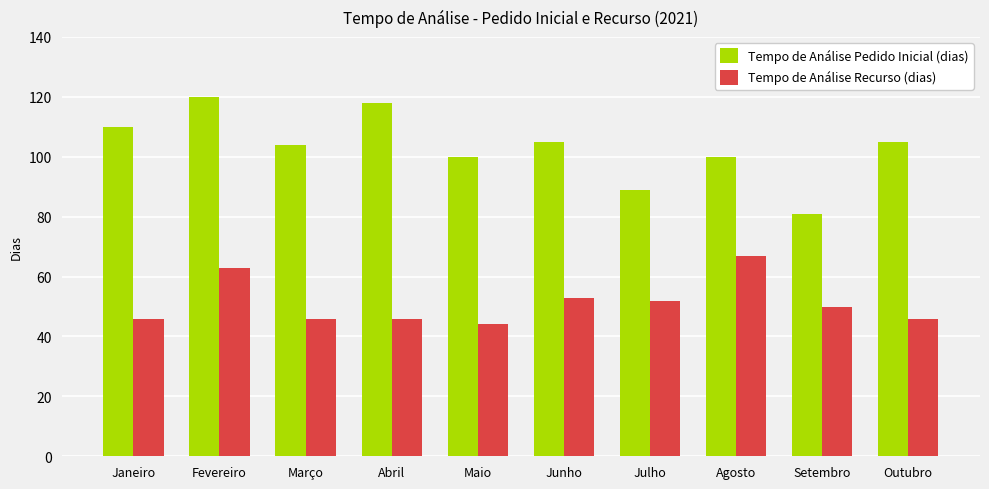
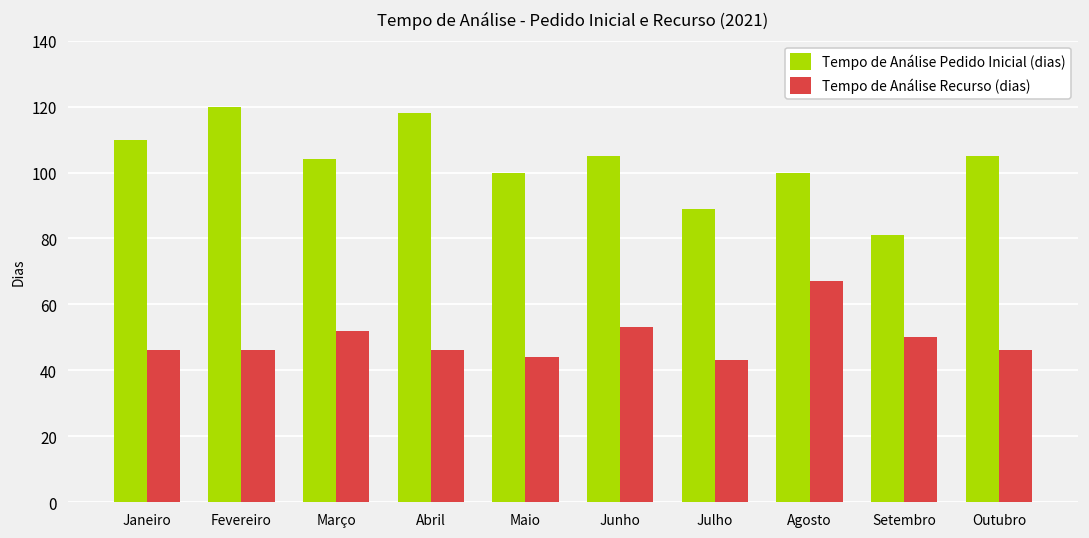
  {
    "Tempo de Análise Pedido Inicial (dias)": {
      "Janeiro": 110,
      "Fevereiro": 120,
      "Março": 104,
      "Abril": 118,
      "Maio": 100,
      "Junho": 105,
      "Julho": 89,
      "Agosto": 100,
      "Setembro": 81,
      "Outubro": 105
    },
    "Tempo de Análise Recurso (dias)": {
      "Janeiro": 46,
-     "Fevereiro": 63,
-     "Março": 46,
+     "Fevereiro": 46,
+     "Março": 52,
      "Abril": 46,
      "Maio": 44,
      "Junho": 53,
-     "Julho": 52,
+     "Julho": 43,
      "Agosto": 67,
      "Setembro": 50,
      "Outubro": 46
    }
  }
